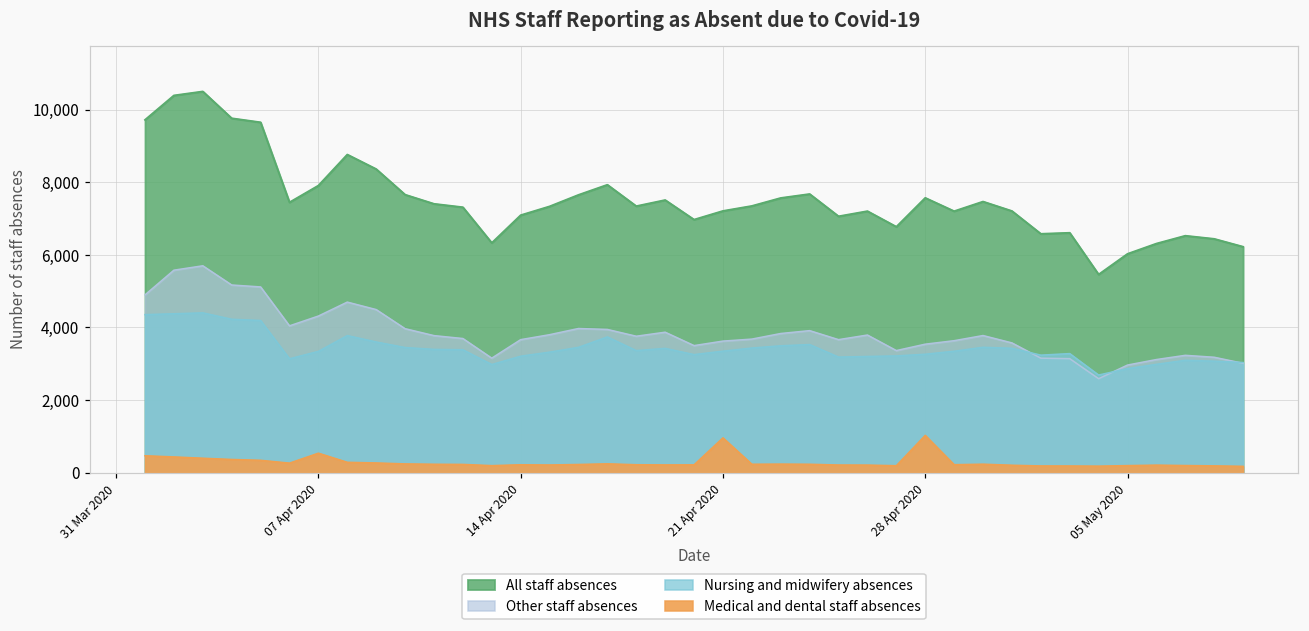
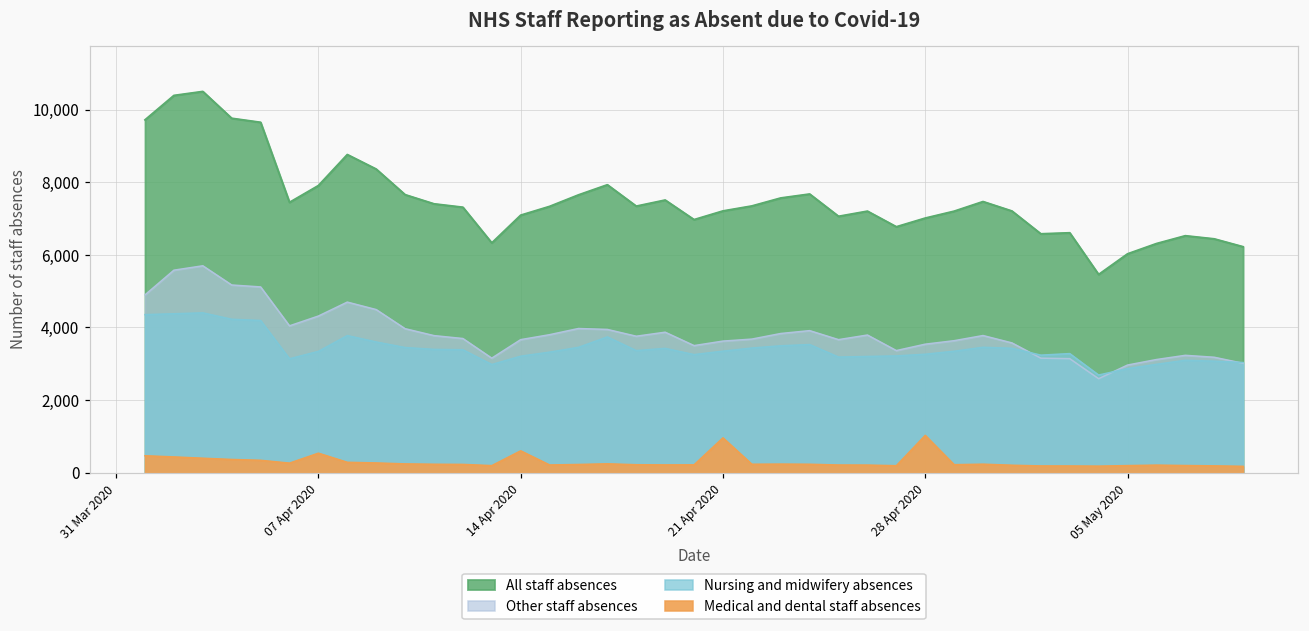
  {
    "All staff absences": {
      "07 Apr 2020": "7,900",
      "14 Apr 2020": "7,100",
      "21 Apr 2020": "7,200",
-     "28 Apr 2020": "7,600",
+     "28 Apr 2020": "7,000",
      "05 May 2020": "6,000"
    },
    "Medical and dental staff absences": {
      "07 Apr 2020": "500",
-     "14 Apr 2020": "200",
+     "14 Apr 2020": "600",
      "21 Apr 2020": "1,000",
      "28 Apr 2020": "1,000",
      "05 May 2020": "200"
    }
  }
